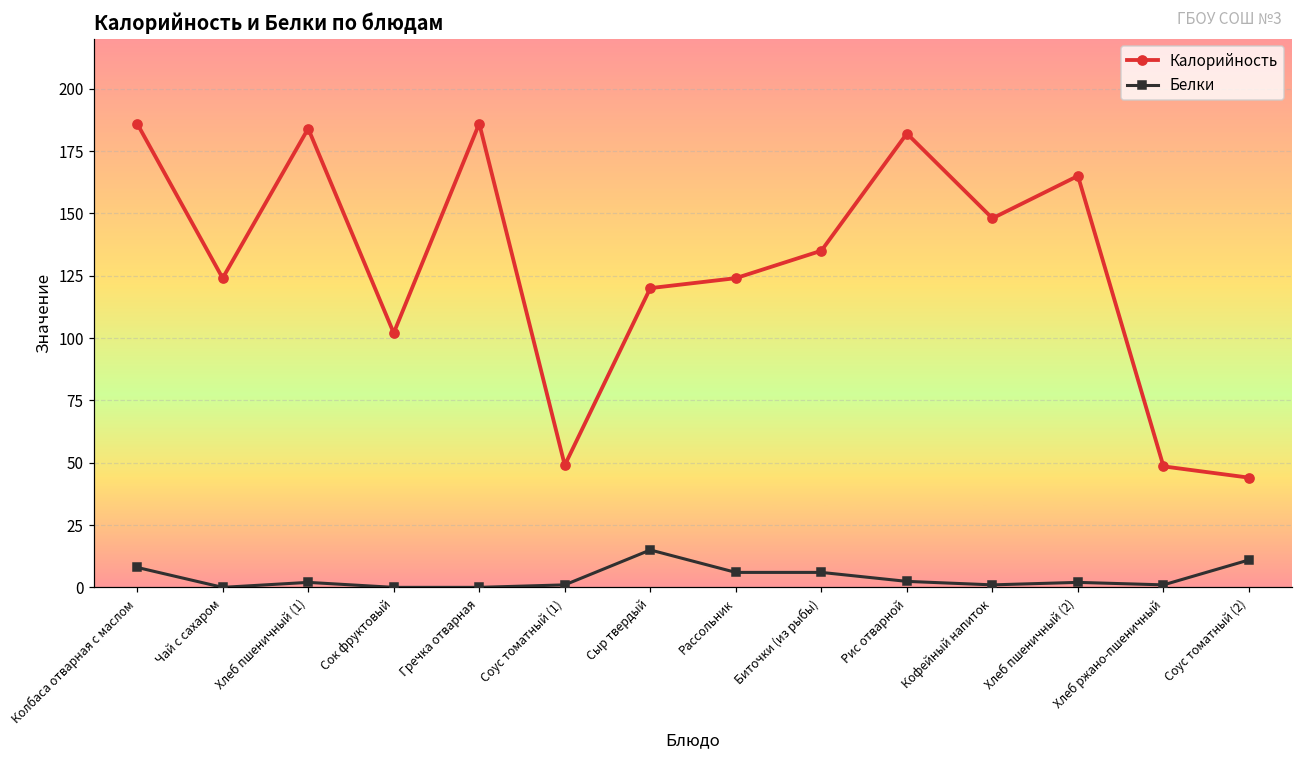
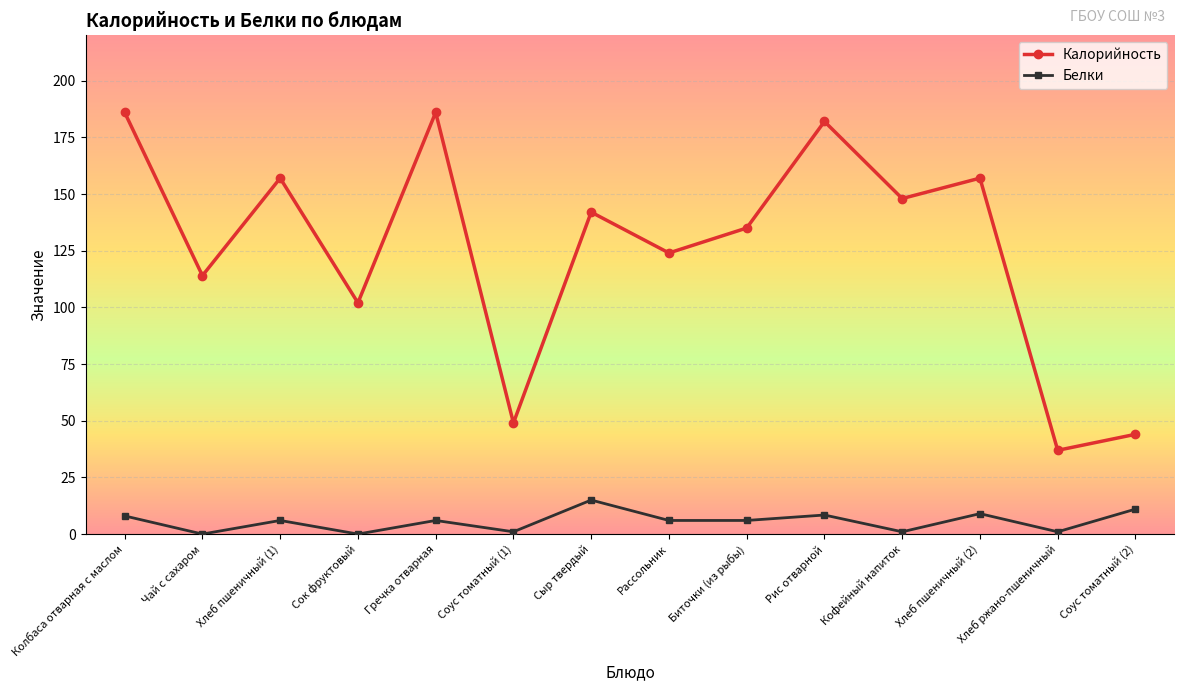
  {
    "Калорийность": {
      "Колбаса отварная с маслом": 186,
-     "Чай с сахаром": 124,
-     "Хлеб пшеничный (1)": 184,
+     "Чай с сахаром": 114,
+     "Хлеб пшеничный (1)": 157,
      "Сок фруктовый": 102,
      "Гречка отварная": 186,
      "Соус томатный (1)": 49,
-     "Сыр твердый": 120,
+     "Сыр твердый": 142,
      "Рассольник": 124,
      "Биточки (из рыбы)": 135,
      "Рис отварной": 182,
      "Кофейный напиток": 148,
-     "Хлеб пшеничный (2)": 165,
-     "Хлеб ржано-пшеничный": 49,
+     "Хлеб пшеничный (2)": 157,
+     "Хлеб ржано-пшеничный": 37,
      "Соус томатный (2)": 44
    },
    "Белки": {
      "Колбаса отварная с маслом": 8,
      "Чай с сахаром": 0,
-     "Хлеб пшеничный (1)": 2,
+     "Хлеб пшеничный (1)": 6,
      "Сок фруктовый": 0,
-     "Гречка отварная": 0,
+     "Гречка отварная": 6,
      "Соус томатный (1)": 1,
      "Сыр твердый": 15,
      "Рассольник": 6,
      "Биточки (из рыбы)": 6,
-     "Рис отварной": 2,
+     "Рис отварной": 8,
      "Кофейный напиток": 1,
-     "Хлеб пшеничный (2)": 2,
+     "Хлеб пшеничный (2)": 9,
      "Хлеб ржано-пшеничный": 1,
      "Соус томатный (2)": 11
    }
  }
